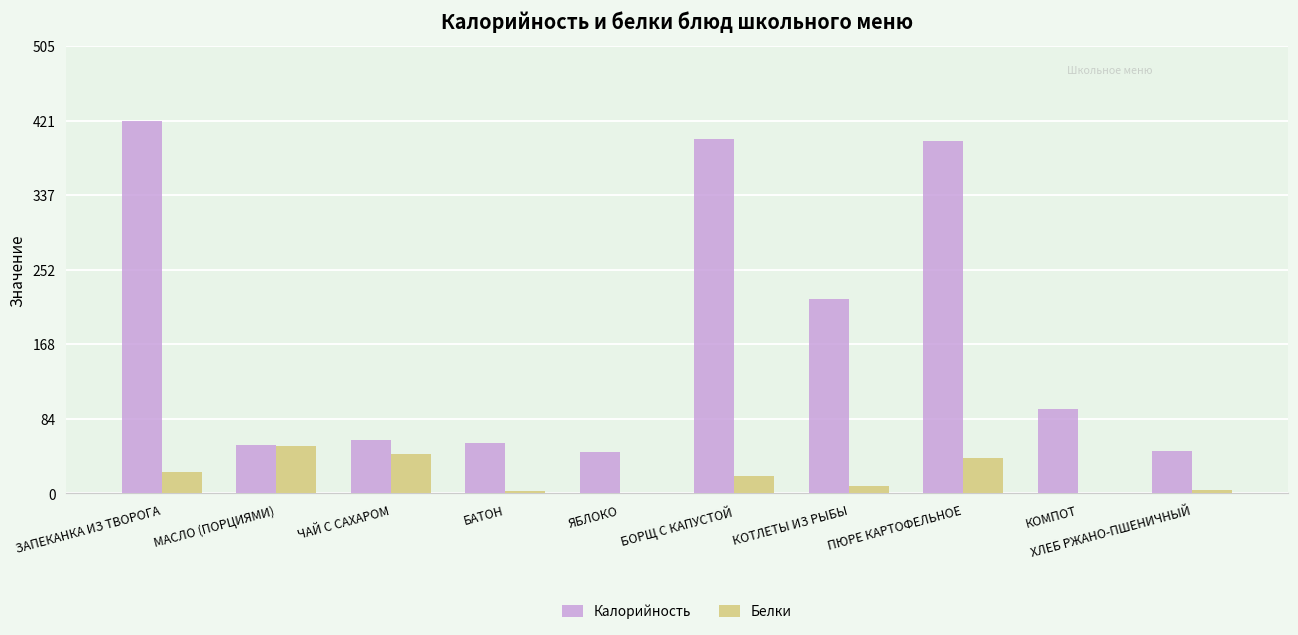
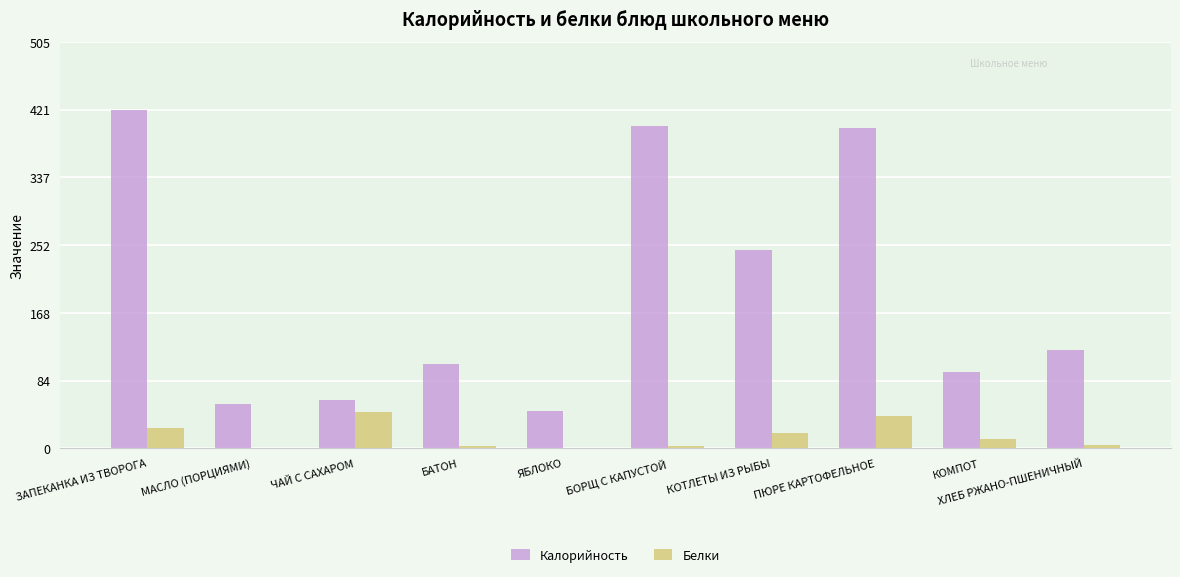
  {
    "Калорийность": {
      "ЗАПЕКАНКА ИЗ ТВОРОГА": 420,
      "МАСЛО (ПОРЦИЯМИ)": 50,
      "ЧАЙ С САХАРОМ": 60,
-     "БАТОН": 60,
+     "БАТОН": 100,
      "ЯБЛОКО": 50,
      "БОРЩ С КАПУСТОЙ": 400,
-     "КОТЛЕТЫ ИЗ РЫБЫ": 220,
+     "КОТЛЕТЫ ИЗ РЫБЫ": 250,
      "ПЮРЕ КАРТОФЕЛЬНОЕ": 400,
      "КОМПОТ": 100,
-     "ХЛЕБ РЖАНО-ПШЕНИЧНЫЙ": 50
+     "ХЛЕБ РЖАНО-ПШЕНИЧНЫЙ": 120
    },
    "Белки": {
      "ЗАПЕКАНКА ИЗ ТВОРОГА": 20,
-     "МАСЛО (ПОРЦИЯМИ)": 50,
+     "МАСЛО (ПОРЦИЯМИ)": 0,
      "ЧАЙ С САХАРОМ": 50,
-     "БОРЩ С КАПУСТОЙ": 20,
-     "КОТЛЕТЫ ИЗ РЫБЫ": 10,
+     "БОРЩ С КАПУСТОЙ": 0,
+     "КОТЛЕТЫ ИЗ РЫБЫ": 20,
      "ПЮРЕ КАРТОФЕЛЬНОЕ": 40,
-     "КОМПОТ": 0,
+     "КОМПОТ": 10,
      "ХЛЕБ РЖАНО-ПШЕНИЧНЫЙ": 0
    }
  }
